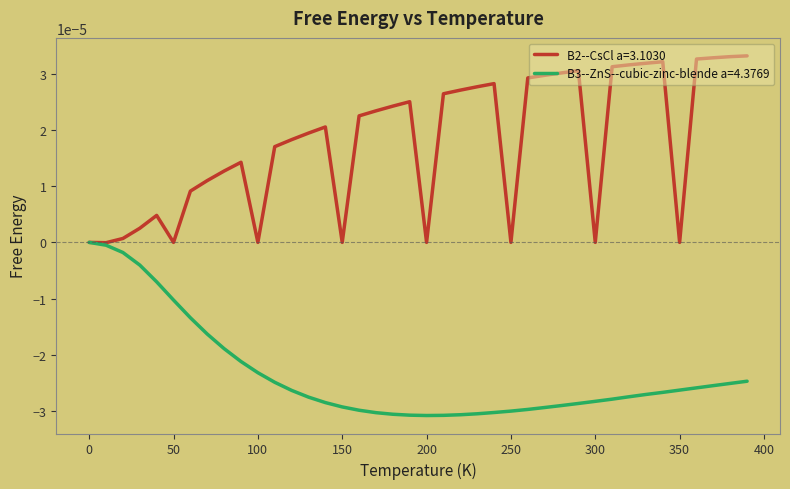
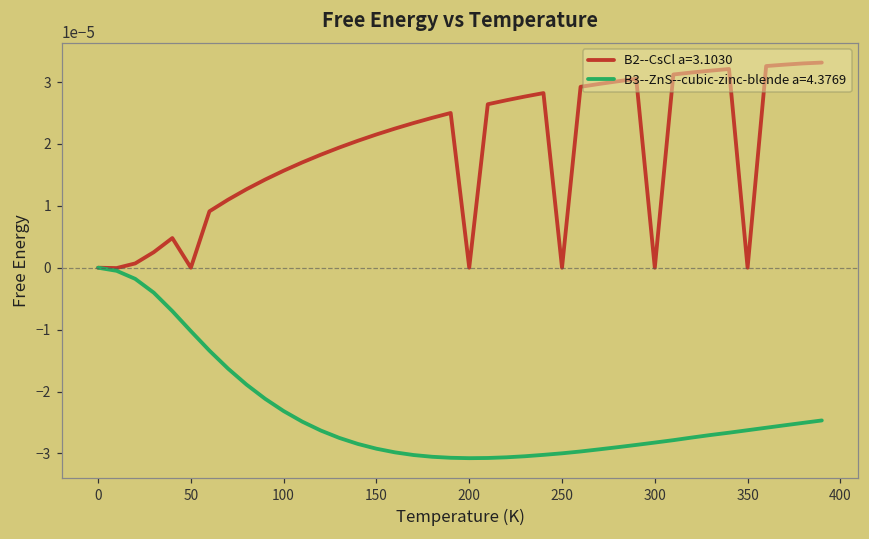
  {
    "B2--CsCl a=3.1030": {
      "50": 0.00000,
-     "100": 0.00000,
-     "150": 0.00000,
+     "100": 0.00002,
+     "150": 0.00002,
      "200": 0.00000,
      "250": 0.00000,
      "300": 0.00000,
      "350": 0.00000
    },
    "B3--ZnS--cubic-zinc-blende a=4.3769": {
      "50": -0.00001,
      "100": -0.000023,
      "150": -0.000029,
      "200": -0.000031,
      "250": -0.00003,
      "300": -0.000028,
      "350": -0.000026
    }
  }
